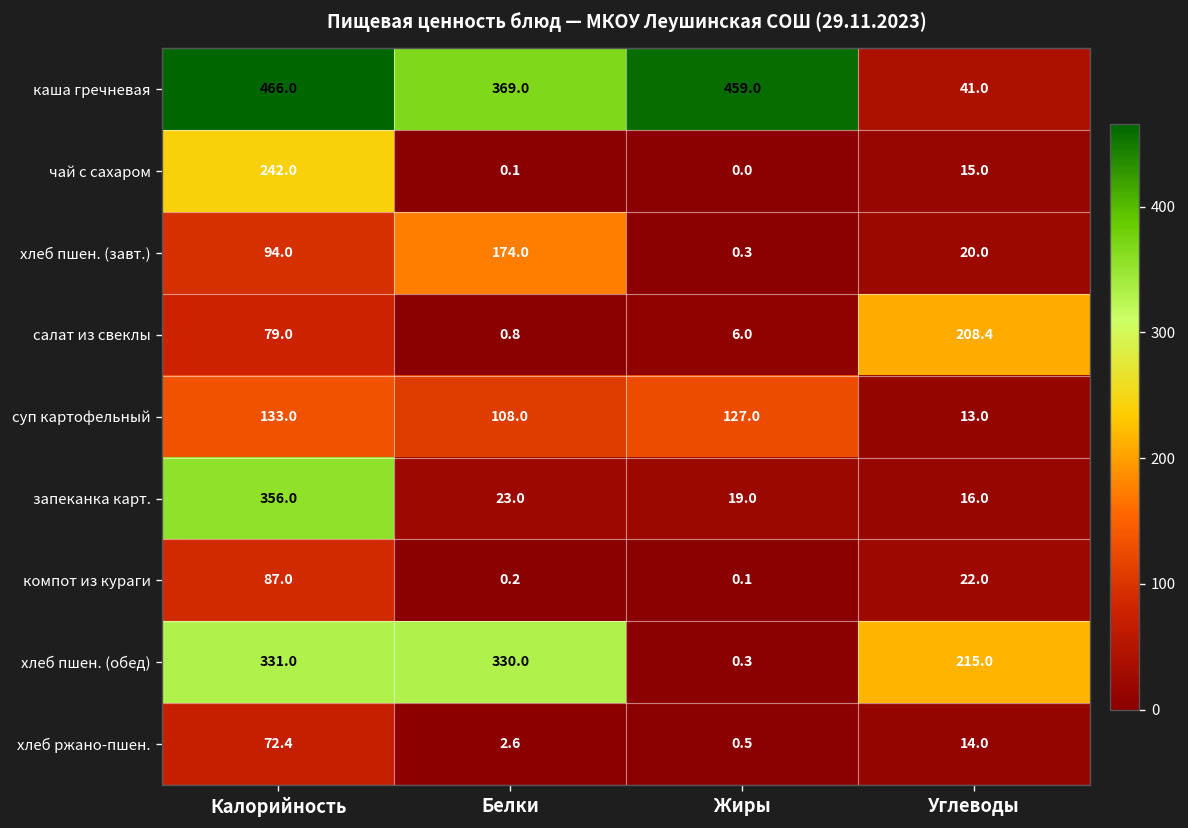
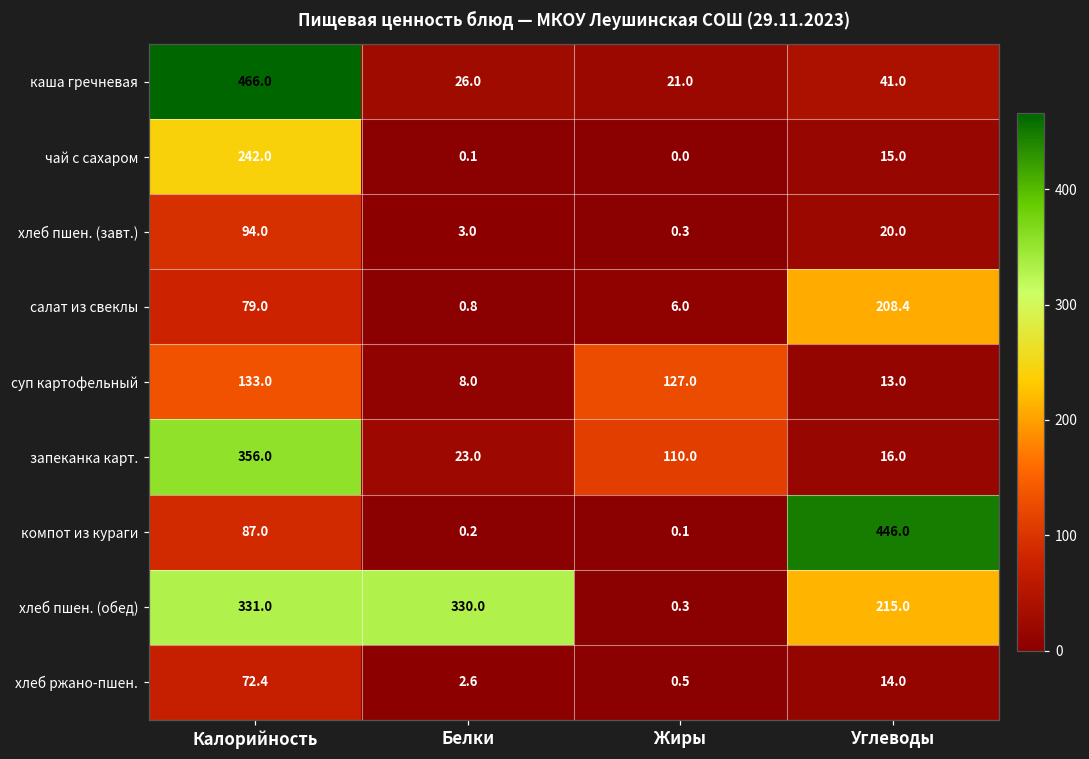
  {
    "каша гречневая": {
      "Калорийность": 466.0,
-     "Белки": 369.0,
-     "Жиры": 459.0,
+     "Белки": 26.0,
+     "Жиры": 21.0,
      "Углеводы": 41.0
    },
    "чай с сахаром": {
      "Калорийность": 242.0,
      "Белки": 0.1,
      "Жиры": 0.0,
      "Углеводы": 15.0
    },
    "хлеб пшен. (завт.)": {
      "Калорийность": 94.0,
-     "Белки": 174.0,
+     "Белки": 3.0,
      "Жиры": 0.3,
      "Углеводы": 20.0
    },
    "салат из свеклы": {
      "Калорийность": 79.0,
      "Белки": 0.8,
      "Жиры": 6.0,
      "Углеводы": 208.4
    },
    "суп картофельный": {
      "Калорийность": 133.0,
-     "Белки": 108.0,
+     "Белки": 8.0,
      "Жиры": 127.0,
      "Углеводы": 13.0
    },
    "запеканка карт.": {
      "Калорийность": 356.0,
      "Белки": 23.0,
-     "Жиры": 19.0,
+     "Жиры": 110.0,
      "Углеводы": 16.0
    },
    "компот из кураги": {
      "Калорийность": 87.0,
      "Белки": 0.2,
      "Жиры": 0.1,
-     "Углеводы": 22.0
+     "Углеводы": 446.0
    },
    "хлеб пшен. (обед)": {
      "Калорийность": 331.0,
      "Белки": 330.0,
      "Жиры": 0.3,
      "Углеводы": 215.0
    },
    "хлеб ржано-пшен.": {
      "Калорийность": 72.4,
      "Белки": 2.6,
      "Жиры": 0.5,
      "Углеводы": 14.0
    }
  }
